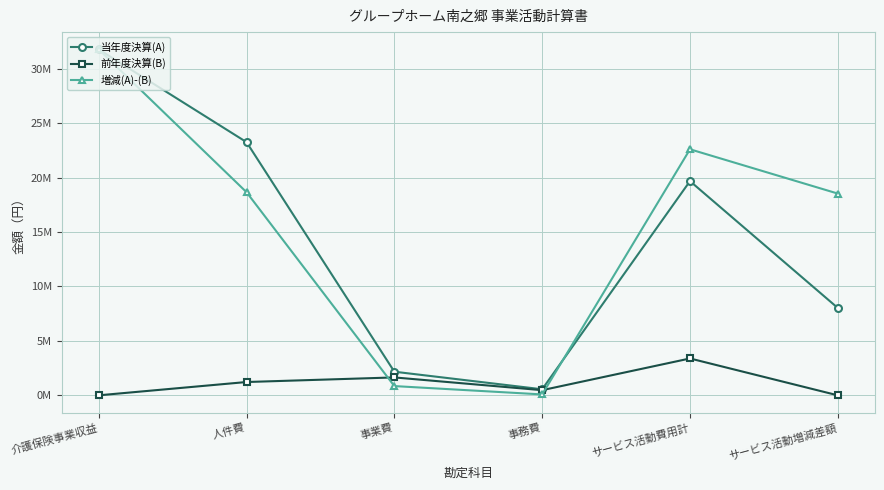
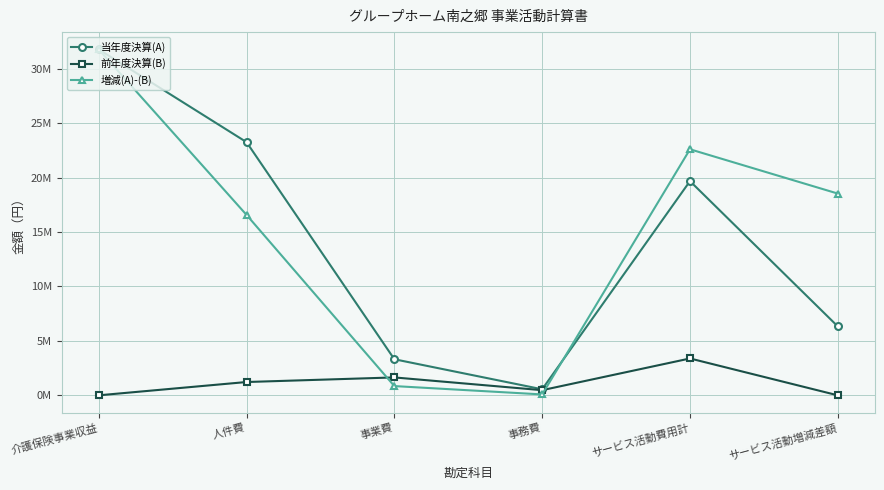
  {
    "当年度決算(A)": {
      "人件費": 23300000,
-     "事業費": 2200000,
+     "事業費": 3300000,
      "サービス活動費用計": 19700000,
-     "サービス活動増減差額": 8000000
+     "サービス活動増減差額": 6300000
    },
    "前年度決算(B)": {
      "介護保険事業収益": 0,
      "人件費": 1200000,
      "事業費": 1600000,
      "サービス活動費用計": 3400000,
      "サービス活動増減差額": 0
    },
    "増減(A)-(B)": {
-     "人件費": 18700000,
+     "人件費": 16600000,
      "事業費": 800000,
      "事務費": 100000,
      "サービス活動費用計": 22600000,
      "サービス活動増減差額": 18500000
    }
  }
